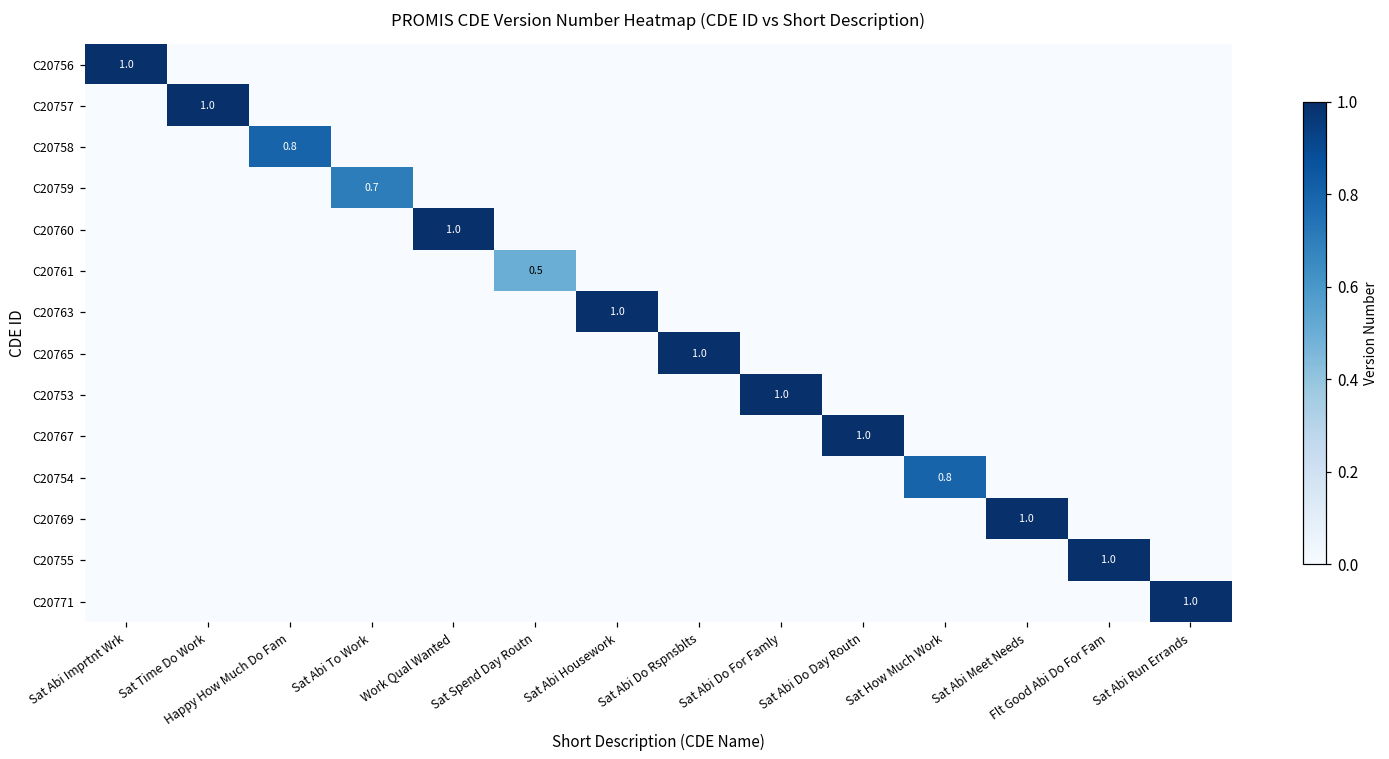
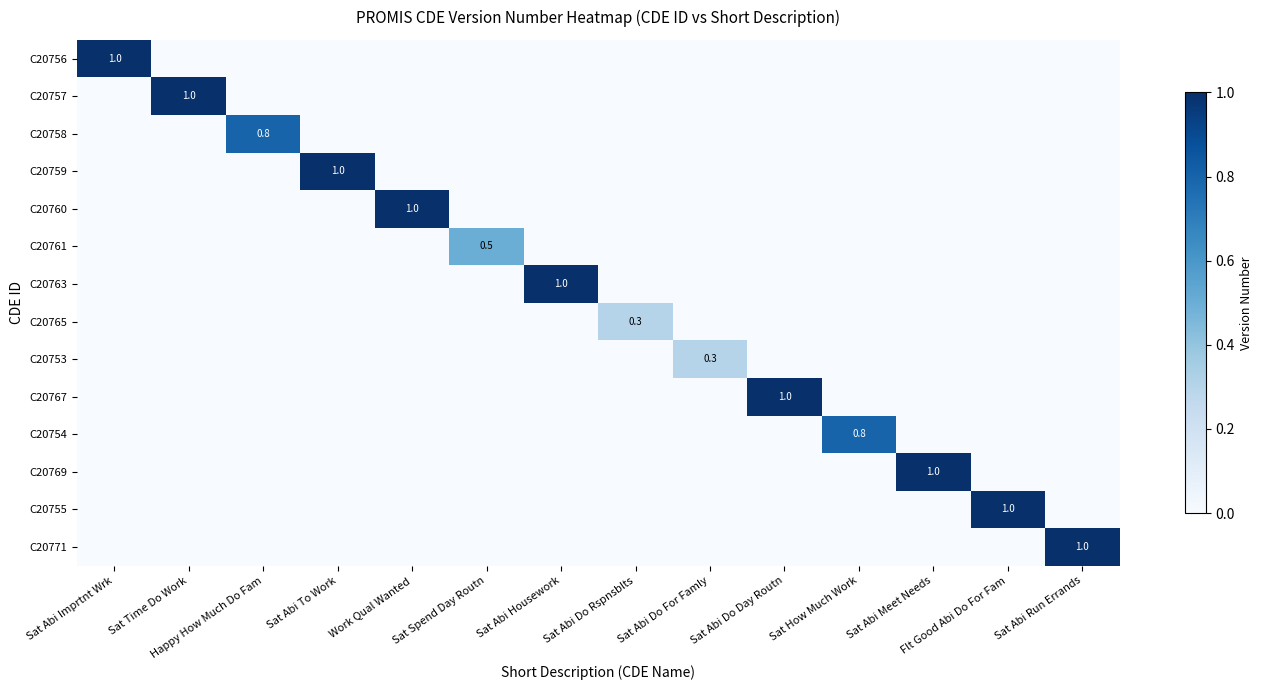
  {
    "C20756": {
      "Sat Abi Imprtnt Wrk": 1.0
    },
    "C20757": {
      "Sat Time Do Work": 1.0
    },
    "C20758": {
      "Happy How Much Do Fam": 0.8
    },
    "C20759": {
-     "Sat Abi To Work": 0.7
+     "Sat Abi To Work": 1.0
    },
    "C20760": {
      "Work Qual Wanted": 1.0
    },
    "C20761": {
      "Sat Spend Day Routn": 0.5
    },
    "C20763": {
      "Sat Abi Housework": 1.0
    },
    "C20765": {
-     "Sat Abi Do Rspnsblts": 1.0
+     "Sat Abi Do Rspnsblts": 0.3
    },
    "C20753": {
-     "Sat Abi Do For Famly": 1.0
+     "Sat Abi Do For Famly": 0.3
    },
    "C20767": {
      "Sat Abi Do Day Routn": 1.0
    },
    "C20754": {
      "Sat How Much Work": 0.8
    },
    "C20769": {
      "Sat Abi Meet Needs": 1.0
    },
    "C20755": {
      "Flt Good Abi Do For Fam": 1.0
    },
    "C20771": {
      "Sat Abi Run Errands": 1.0
    }
  }
